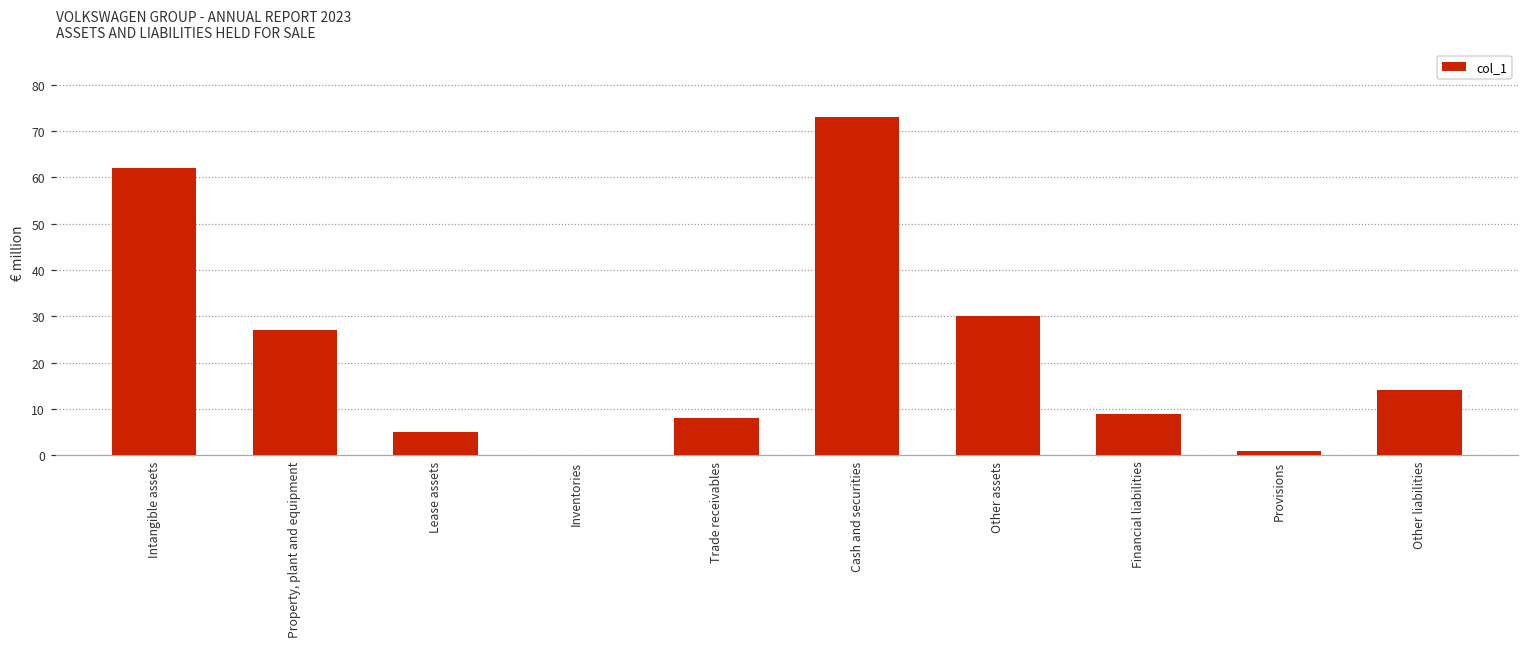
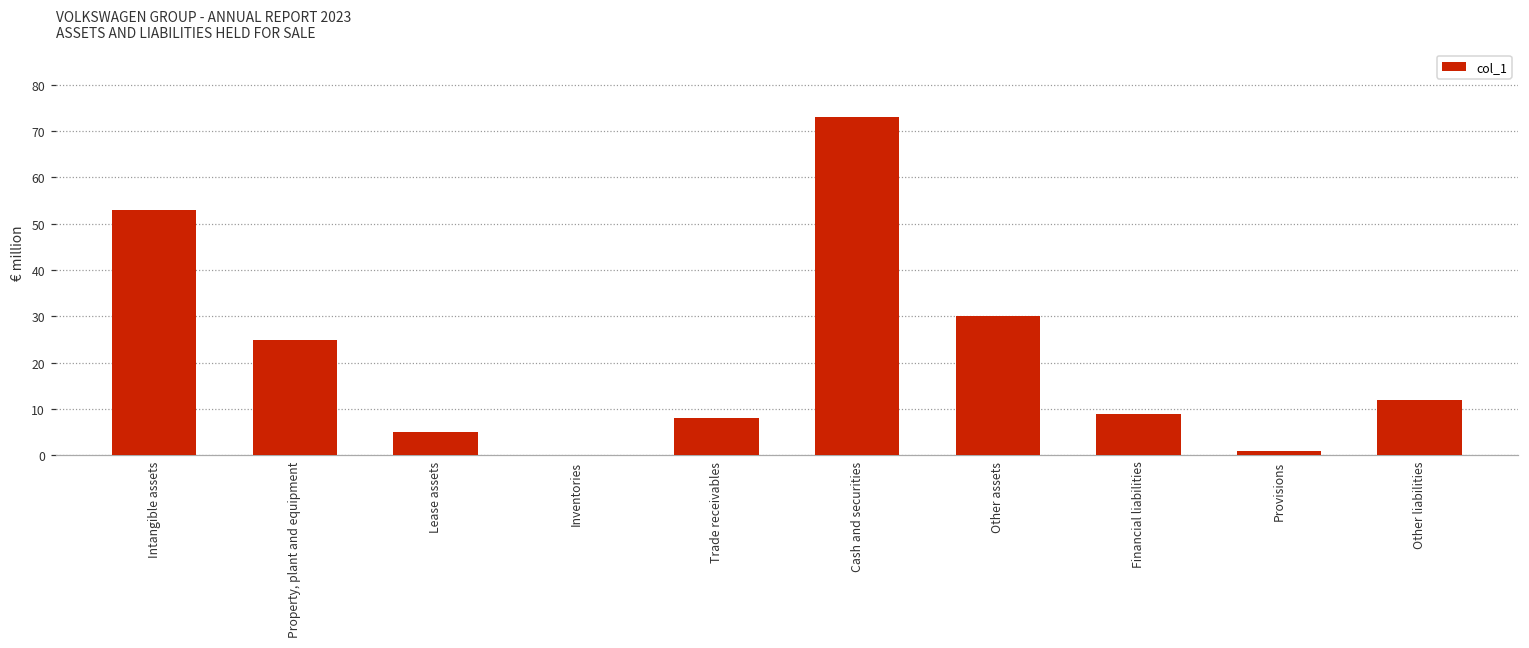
  {
-   "Intangible assets": 62,
-   "Property, plant and equipment": 27,
+   "Intangible assets": 53,
+   "Property, plant and equipment": 25,
    "Lease assets": 5,
    "Inventories": 0,
    "Trade receivables": 8,
    "Cash and securities": 73,
    "Other assets": 30,
    "Financial liabilities": 9,
    "Provisions": 1,
-   "Other liabilities": 14
+   "Other liabilities": 12
  }
